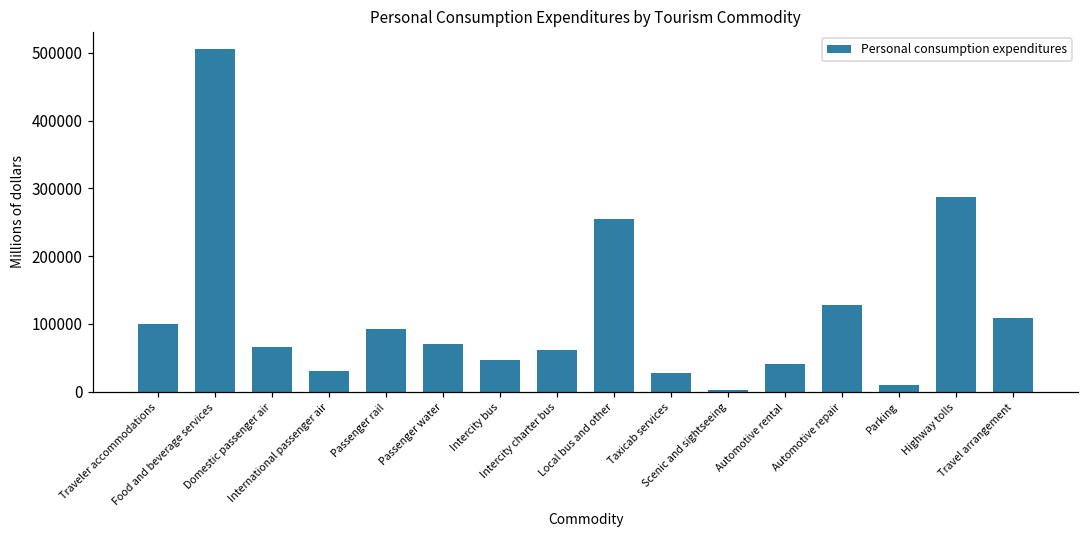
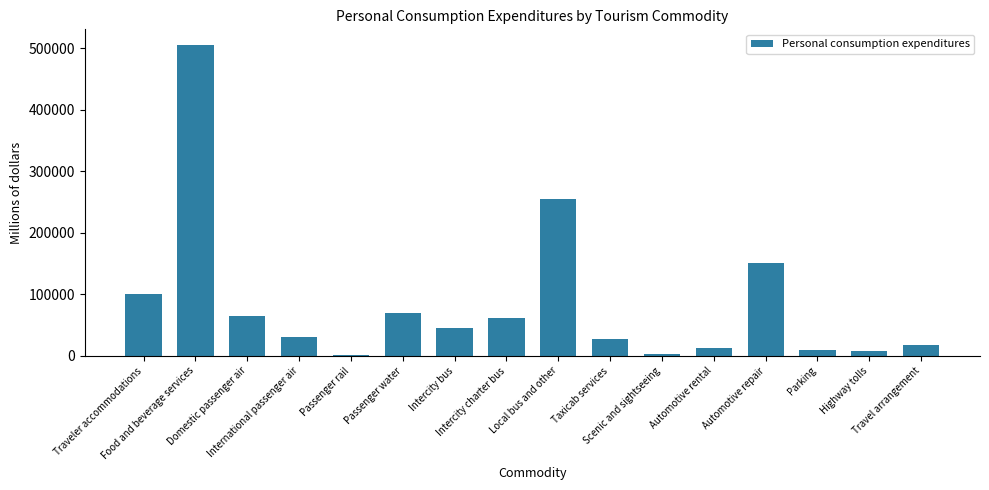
  {
    "Traveler accommodations": 100000,
    "Food and beverage services": 510000,
    "Domestic passenger air": 70000,
    "International passenger air": 30000,
-   "Passenger rail": 90000,
+   "Passenger rail": 0,
    "Passenger water": 70000,
    "Intercity bus": 50000,
    "Intercity charter bus": 60000,
    "Local bus and other": 250000,
    "Taxicab services": 30000,
-   "Automotive rental": 40000,
-   "Automotive repair": 130000,
+   "Automotive rental": 10000,
+   "Automotive repair": 150000,
    "Parking": 10000,
-   "Highway tolls": 290000,
-   "Travel arrangement": 110000
+   "Highway tolls": 10000,
+   "Travel arrangement": 20000
  }
